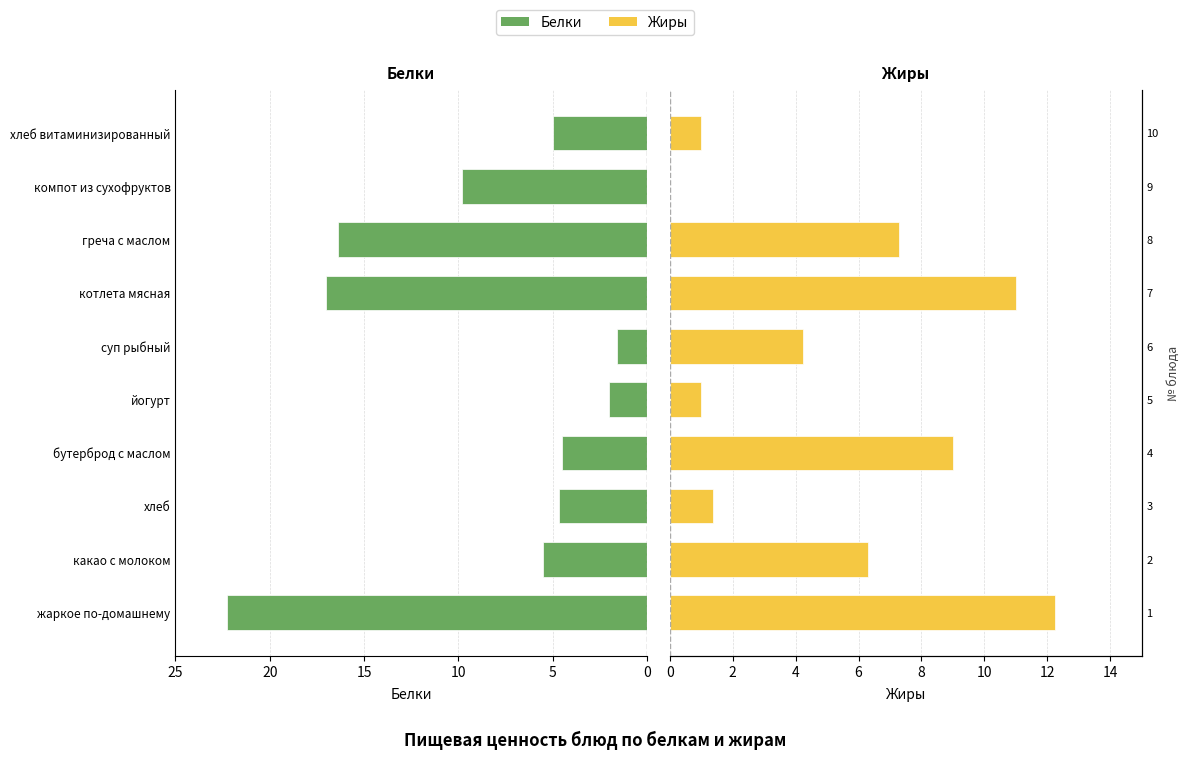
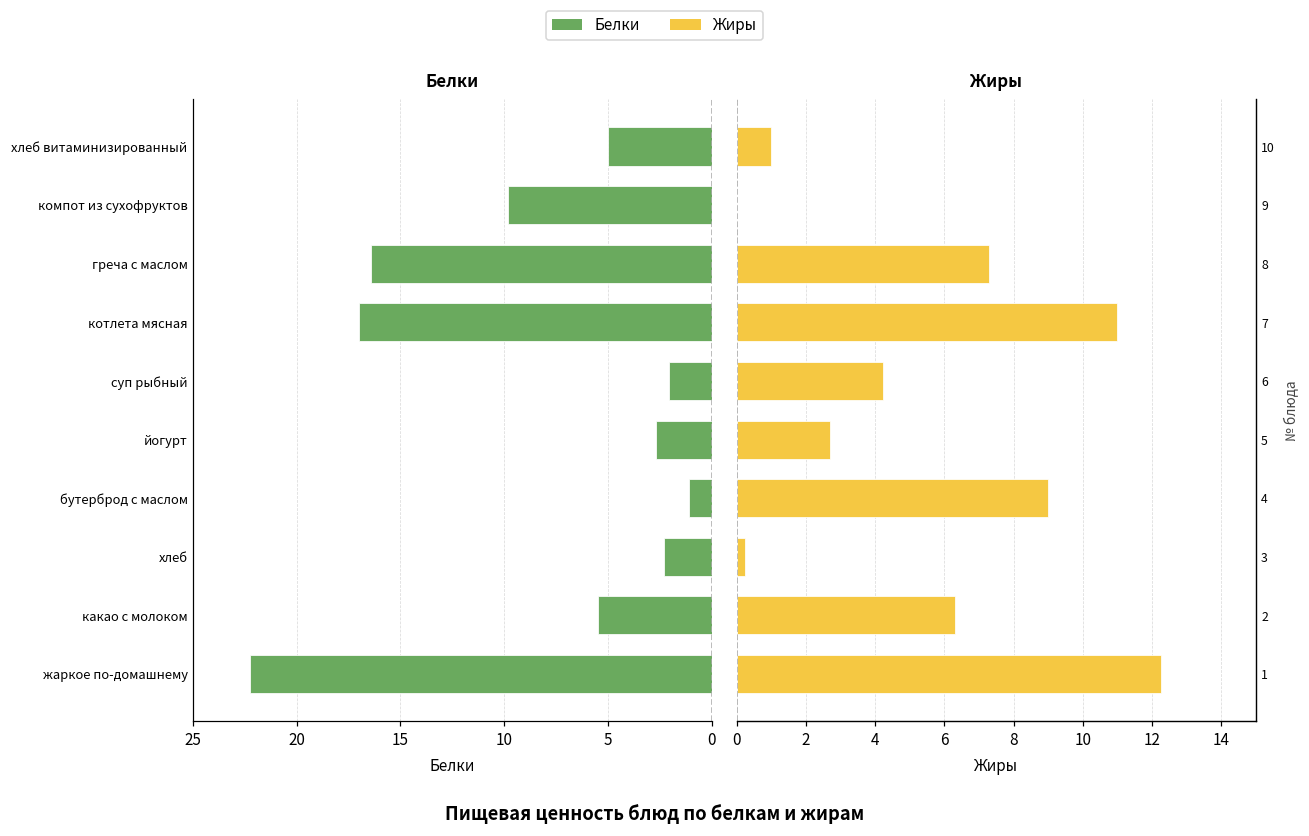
  {
    "Белки": {
      "хлеб витаминизированный": 5.0,
      "компот из сухофруктов": 9.8,
      "греча с маслом": 16.4,
      "котлета мясная": 17.0,
-     "суп рыбный": 1.6,
-     "йогурт": 2.0,
-     "бутерброд с маслом": 4.5,
-     "хлеб": 4.7,
+     "суп рыбный": 2.1,
+     "йогурт": 2.7,
+     "бутерброд с маслом": 1.1,
+     "хлеб": 2.3,
      "какао с молоком": 5.5,
      "жаркое по-домашнему": 22.3
    },
    "Жиры": {
      "10": 1.0,
      "9": 0.0,
      "8": 7.3,
      "7": 11.0,
      "6": 4.2,
-     "5": 1.0,
+     "5": 2.7,
      "4": 9.0,
-     "3": 1.4,
+     "3": 0.2,
      "2": 6.3,
      "1": 12.3
    }
  }
